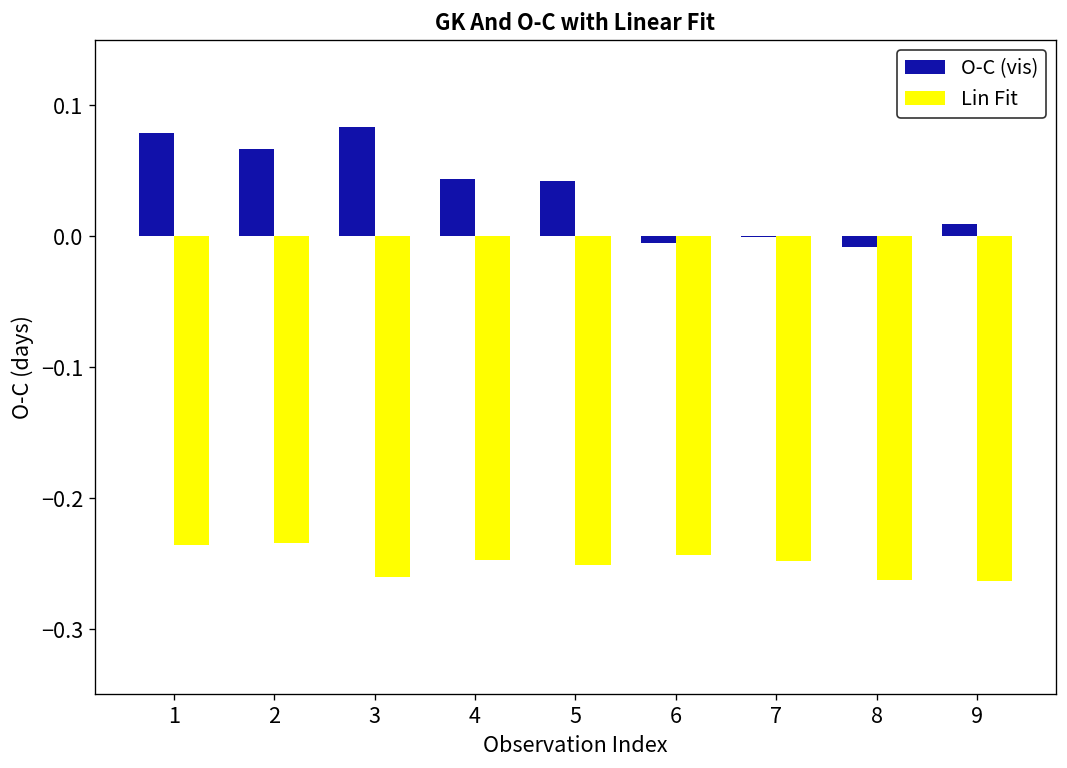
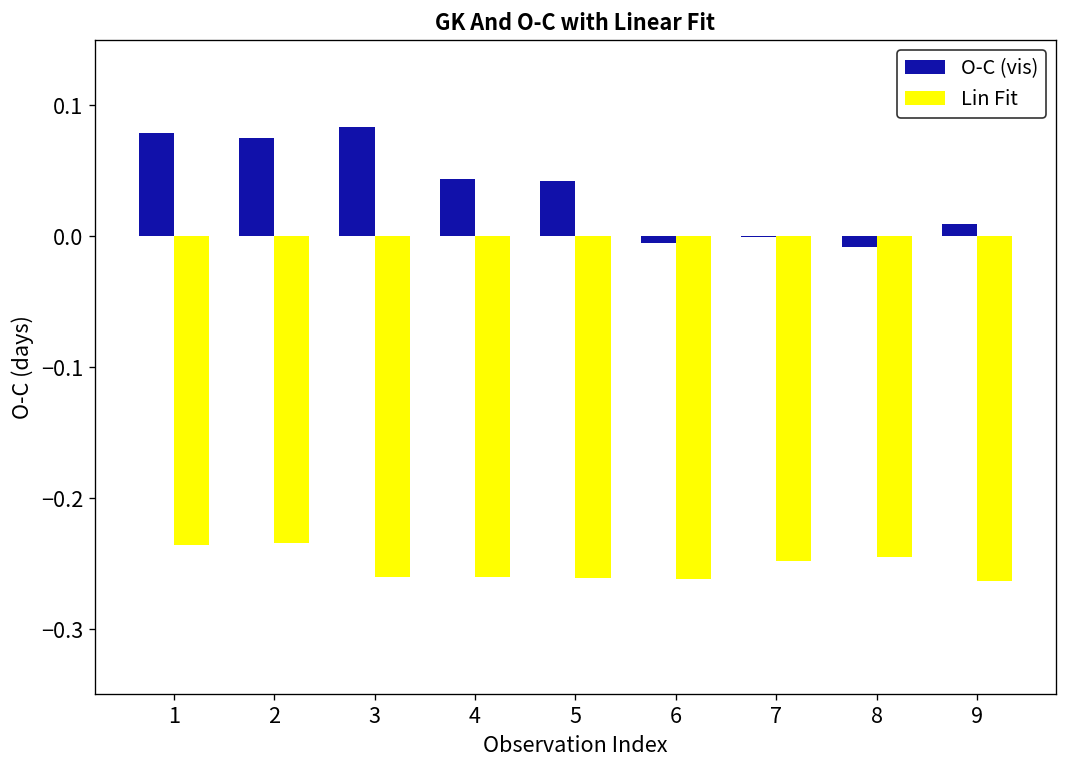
  {
    "O-C (vis)": {
      "1": 0.079,
-     "2": 0.066,
+     "2": 0.075,
      "3": 0.084,
      "4": 0.044,
      "5": 0.043,
      "6": -0.005,
      "8": -0.008,
      "9": 0.010
    },
    "Lin Fit": {
      "1": -0.236,
      "2": -0.235,
      "3": -0.260,
-     "4": -0.248,
-     "5": -0.251,
-     "6": -0.244,
+     "4": -0.260,
+     "5": -0.261,
+     "6": -0.261,
      "7": -0.248,
-     "8": -0.263,
+     "8": -0.245,
      "9": -0.264
    }
  }
